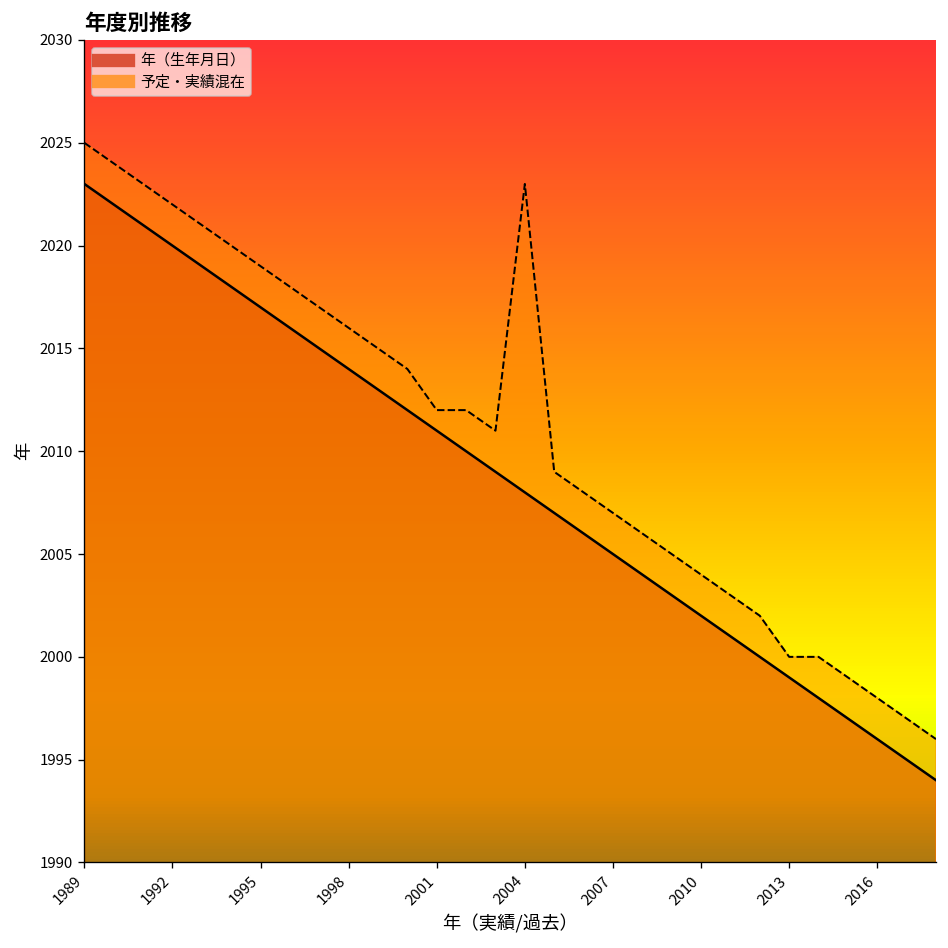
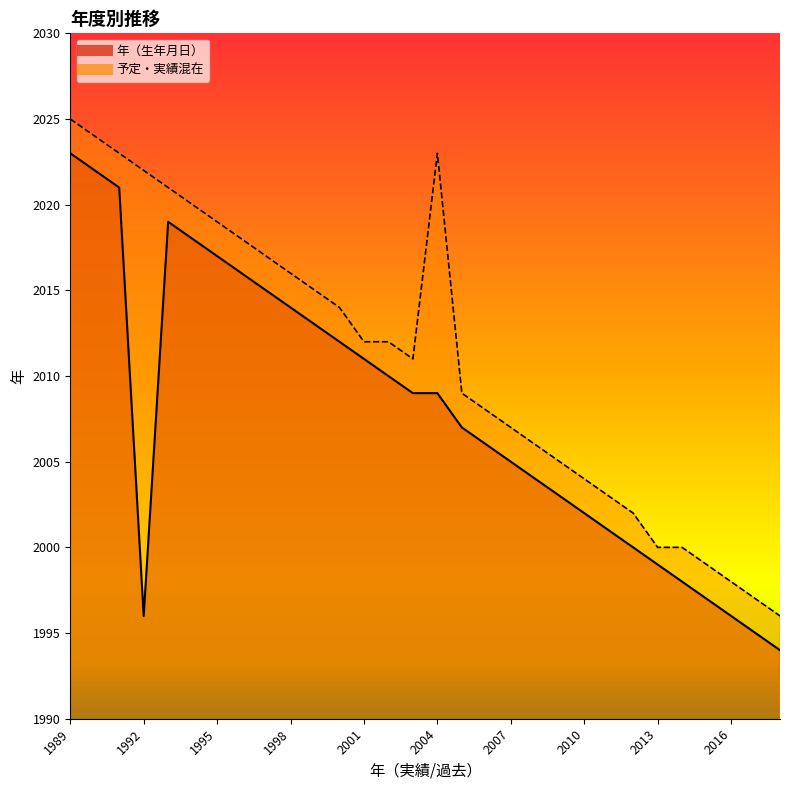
  {
    "年（生年月日）": {
      "1989": 2023,
-     "1992": 2020,
+     "1992": 1996,
      "1995": 2017,
      "1998": 2014,
      "2001": 2011,
-     "2004": 2008,
+     "2004": 2009,
      "2007": 2005,
      "2010": 2002,
      "2013": 1999,
      "2016": 1996
    },
    "予定・実績混在": {
      "1989": 2025,
      "1992": 2022,
      "1995": 2019,
      "1998": 2016,
      "2001": 2012,
      "2004": 2023,
      "2007": 2007,
      "2010": 2004,
      "2013": 2000,
      "2016": 1998
    }
  }
